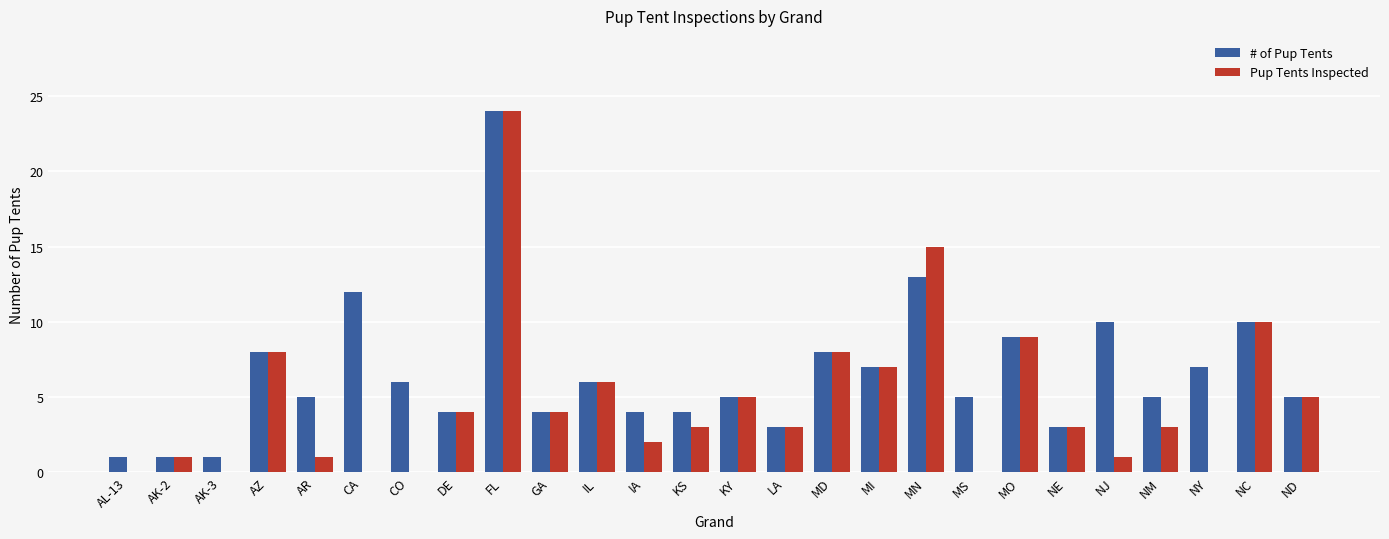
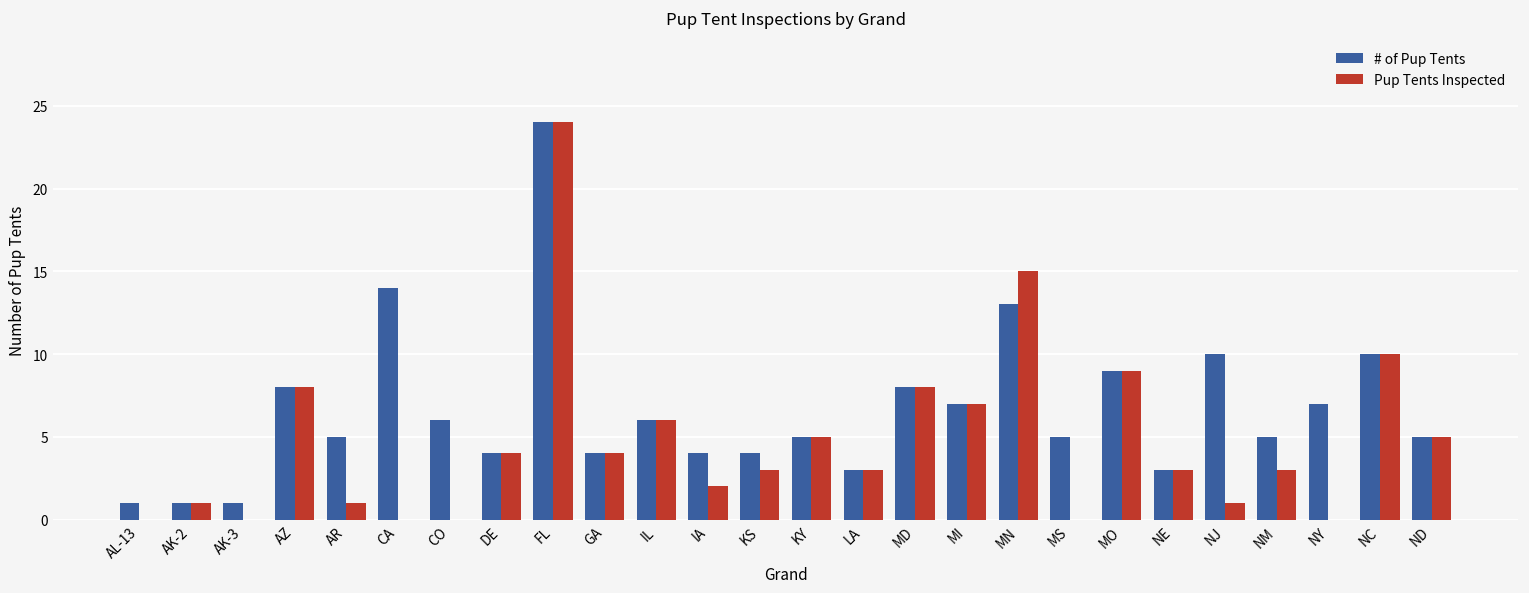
  {
    "# of Pup Tents": {
      "AL-13": 1,
      "AK-2": 1,
      "AK-3": 1,
      "AZ": 8,
      "AR": 5,
-     "CA": 12,
+     "CA": 14,
      "CO": 6,
      "DE": 4,
      "FL": 24,
      "GA": 4,
      "IL": 6,
      "IA": 4,
      "KS": 4,
      "KY": 5,
      "LA": 3,
      "MD": 8,
      "MI": 7,
      "MN": 13,
      "MS": 5,
      "MO": 9,
      "NE": 3,
      "NJ": 10,
      "NM": 5,
      "NY": 7,
      "NC": 10,
      "ND": 5
    },
    "Pup Tents Inspected": {
      "AL-13": 0,
      "AK-2": 1,
      "AK-3": 0,
      "AZ": 8,
      "AR": 1,
      "CA": 0,
      "CO": 0,
      "DE": 4,
      "FL": 24,
      "GA": 4,
      "IL": 6,
      "IA": 2,
      "KS": 3,
      "KY": 5,
      "LA": 3,
      "MD": 8,
      "MI": 7,
      "MN": 15,
      "MS": 0,
      "MO": 9,
      "NE": 3,
      "NJ": 1,
      "NM": 3,
      "NY": 0,
      "NC": 10,
      "ND": 5
    }
  }
